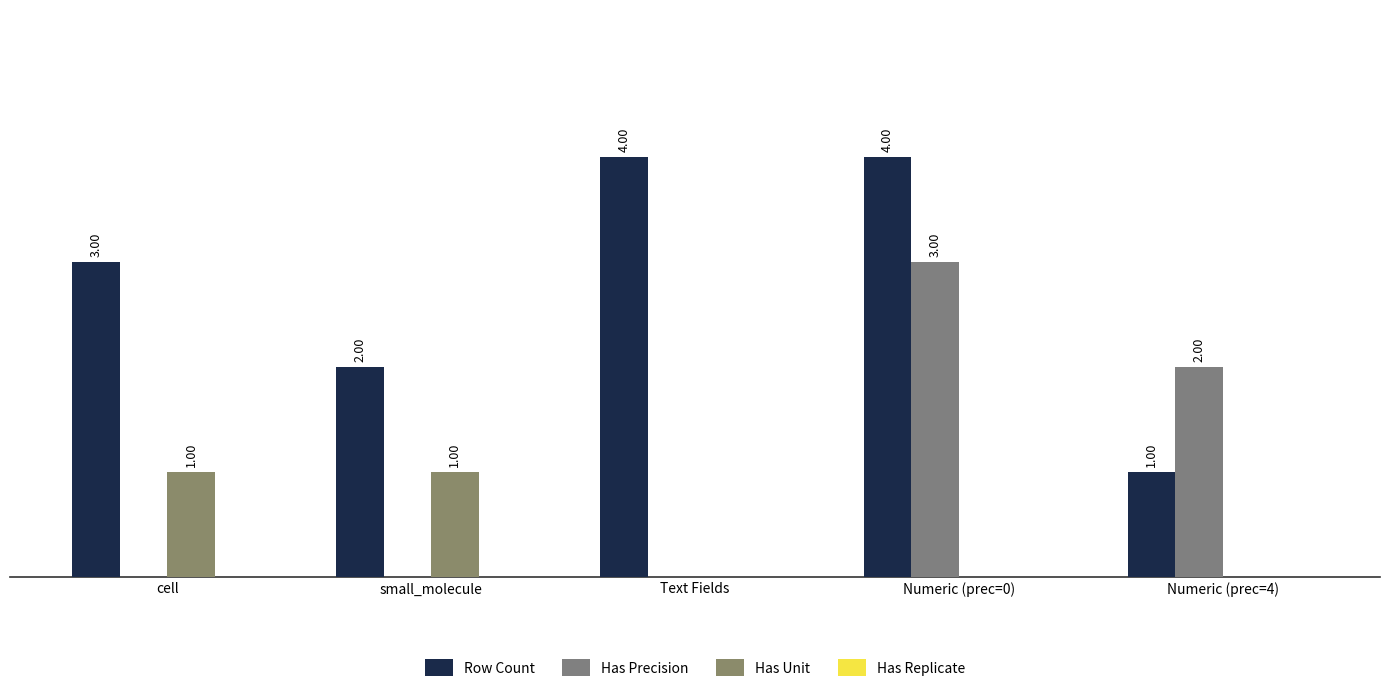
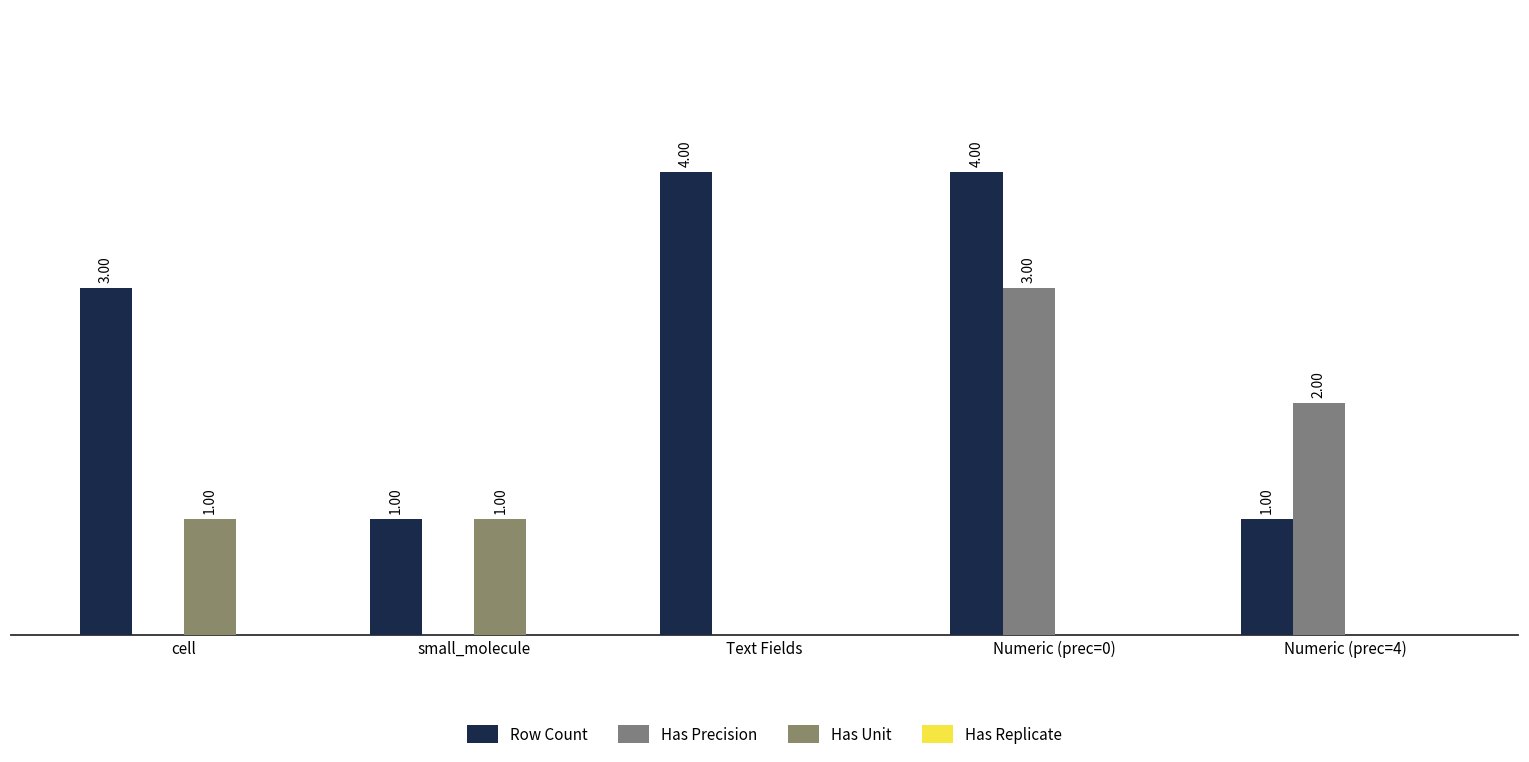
  {
    "Row Count": {
      "cell": 3.00,
-     "small_molecule": 2.00,
+     "small_molecule": 1.00,
      "Text Fields": 4.00,
      "Numeric (prec=0)": 4.00,
      "Numeric (prec=4)": 1.00
    }
  }
